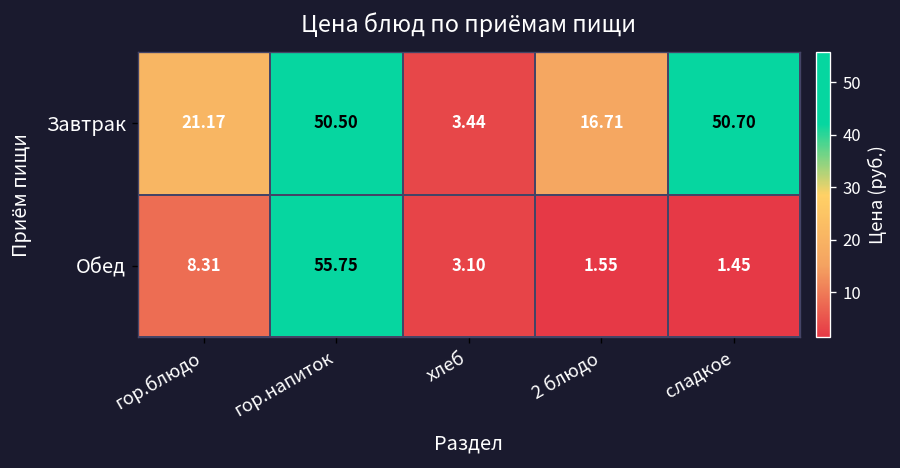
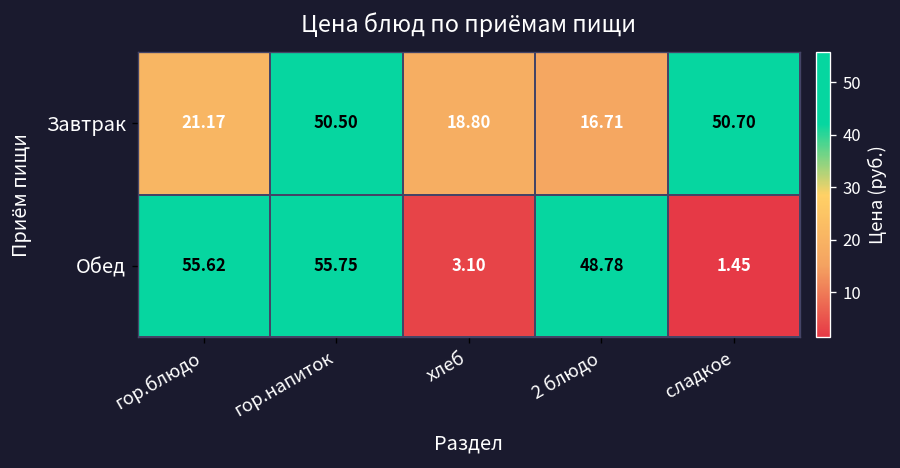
  {
    "Завтрак": {
      "гор.блюдо": 21.17,
      "гор.напиток": 50.50,
-     "хлеб": 3.44,
+     "хлеб": 18.80,
      "2 блюдо": 16.71,
      "сладкое": 50.70
    },
    "Обед": {
-     "гор.блюдо": 8.31,
+     "гор.блюдо": 55.62,
      "гор.напиток": 55.75,
      "хлеб": 3.10,
-     "2 блюдо": 1.55,
+     "2 блюдо": 48.78,
      "сладкое": 1.45
    }
  }
